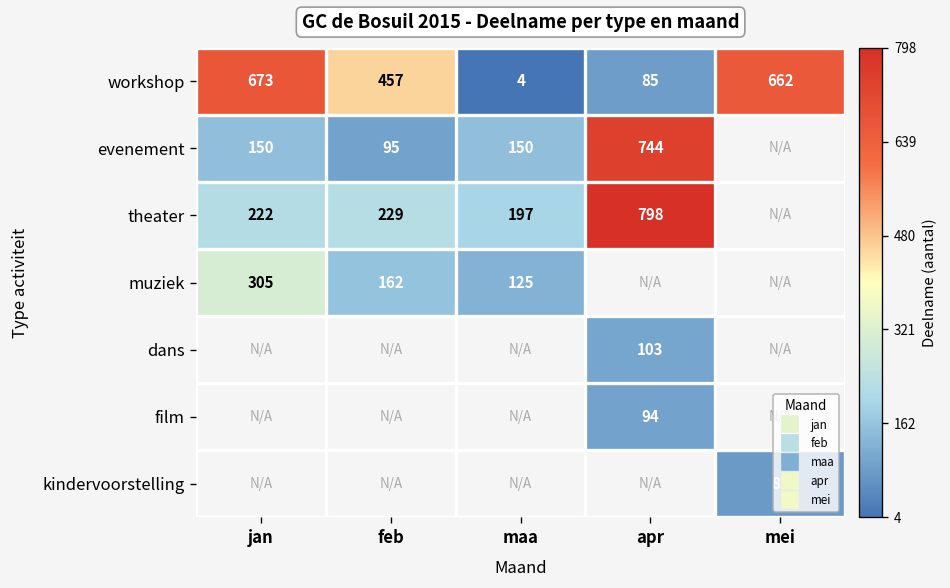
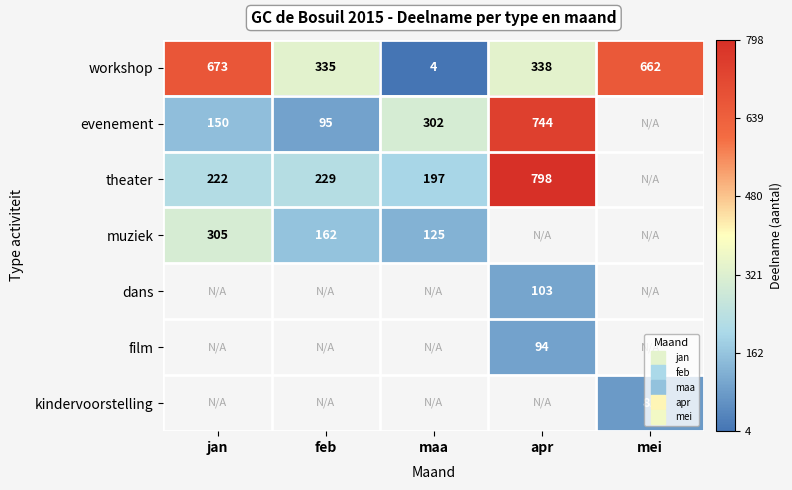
  {
    "workshop": {
      "jan": 673,
-     "feb": 457,
+     "feb": 335,
      "maa": 4,
-     "apr": 85,
+     "apr": 338,
      "mei": 662
    },
    "evenement": {
      "jan": 150,
      "feb": 95,
-     "maa": 150,
+     "maa": 302,
      "apr": 744
    },
    "theater": {
      "jan": 222,
      "feb": 229,
      "maa": 197,
      "apr": 798
    },
    "muziek": {
      "jan": 305,
      "feb": 162,
      "maa": 125
    },
    "dans": {
      "apr": 103
    },
    "film": {
      "apr": 94
    }
  }
